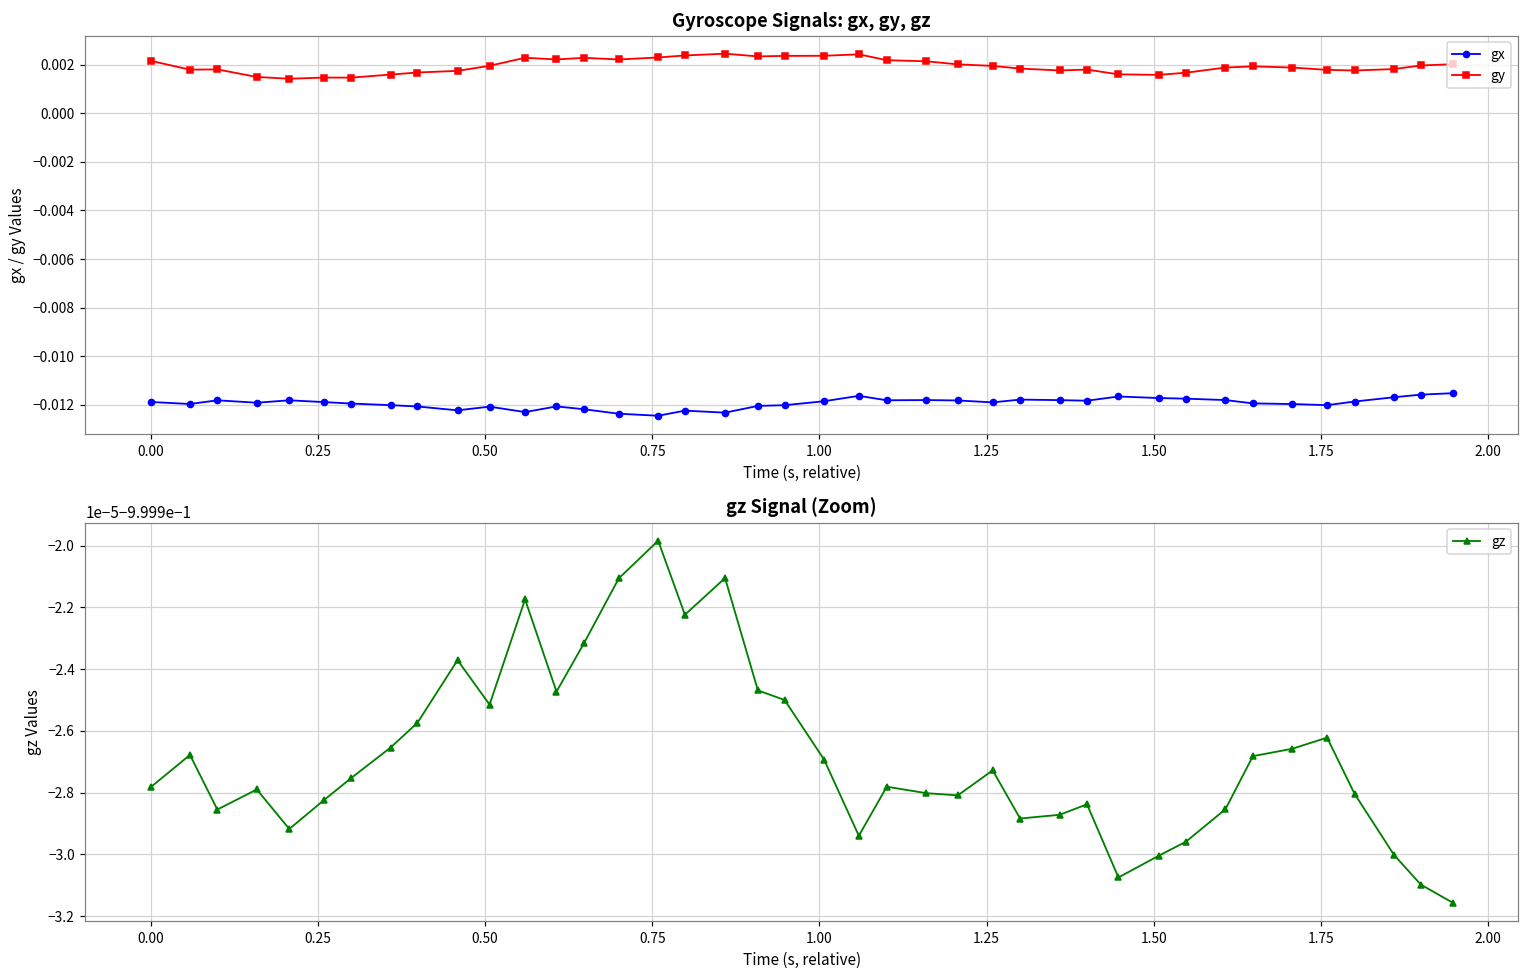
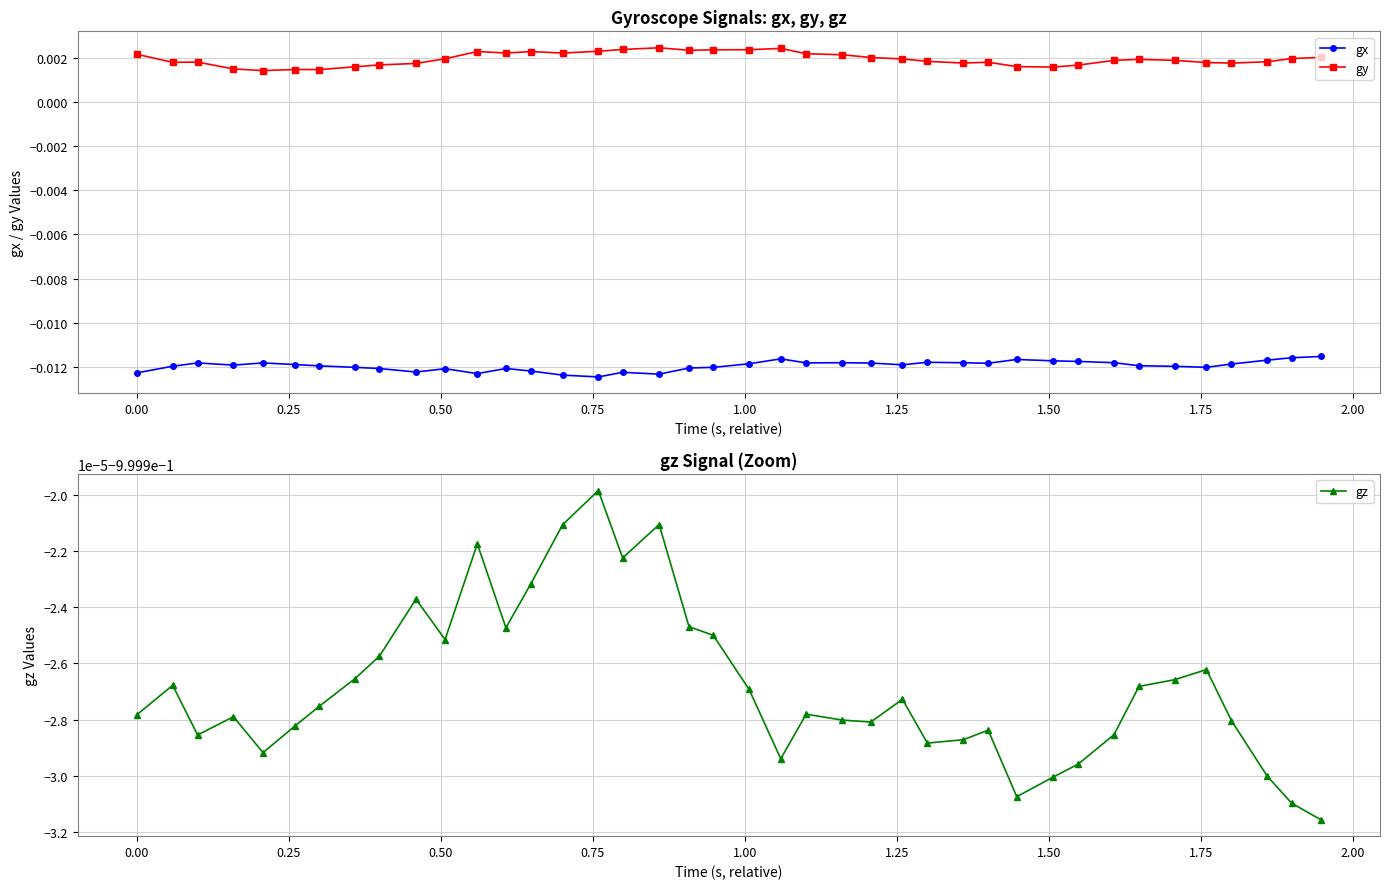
  {
    "Gyroscope Signals: gx, gy, gz": {
      "gx": {
-       "0.00": -0.0119
+       "0.00": -0.0123
      },
      "gy": {
        "0.00": 0.0022
      }
    },
    "gz Signal (Zoom)": {
      "0.00": -0.9999278
    }
  }
